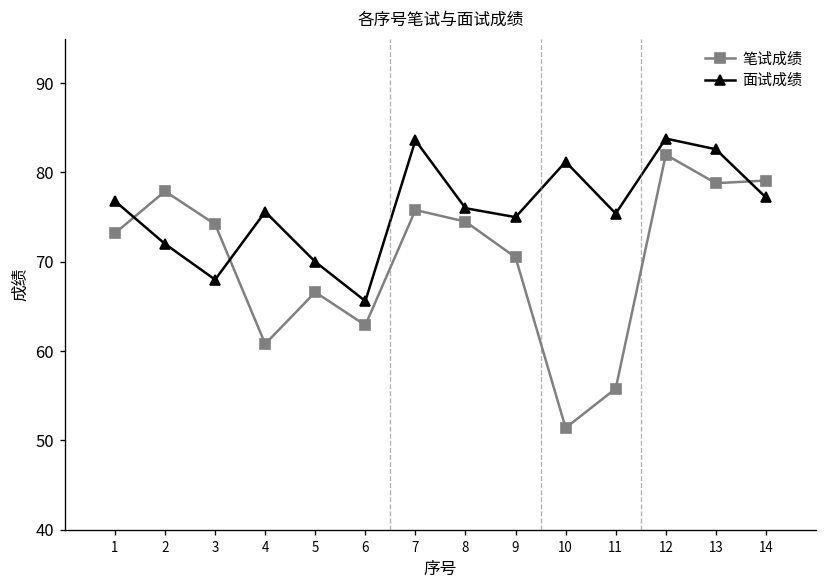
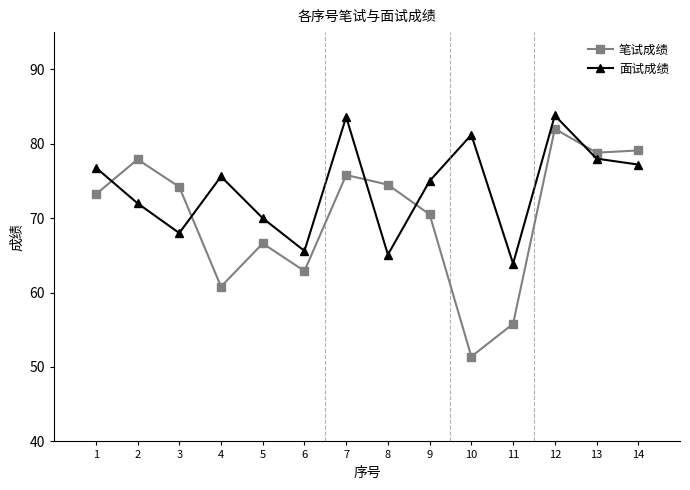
  {
    "笔试成绩": {
      "1": 73,
      "2": 78,
      "3": 74,
      "4": 61,
      "5": 67,
      "6": 63,
      "7": 76,
      "8": 75,
      "9": 71,
      "10": 51,
      "11": 56,
      "12": 82,
      "13": 79,
      "14": 79
    },
    "面试成绩": {
      "1": 77,
      "2": 72,
      "3": 68,
      "4": 76,
      "5": 70,
      "6": 66,
      "7": 84,
-     "8": 76,
+     "8": 65,
      "9": 75,
      "10": 81,
-     "11": 75,
+     "11": 64,
      "12": 84,
-     "13": 83,
+     "13": 78,
      "14": 77
    }
  }
